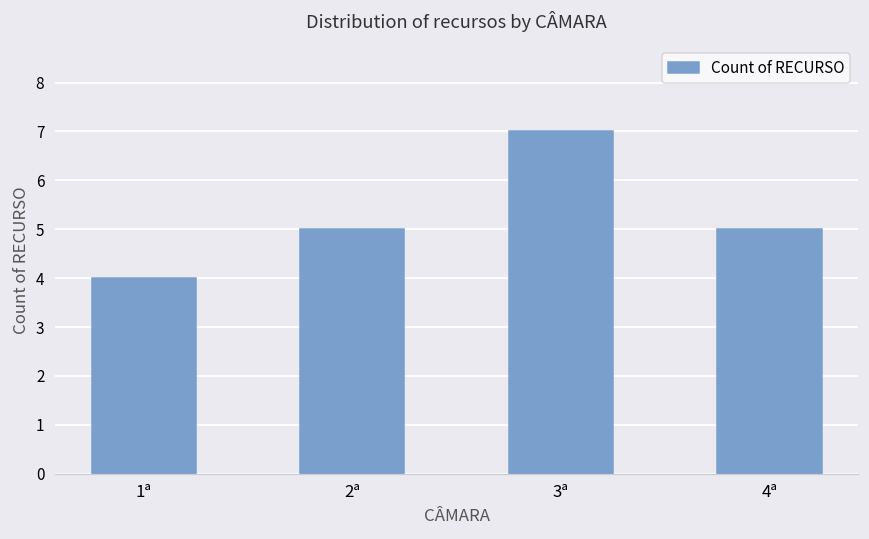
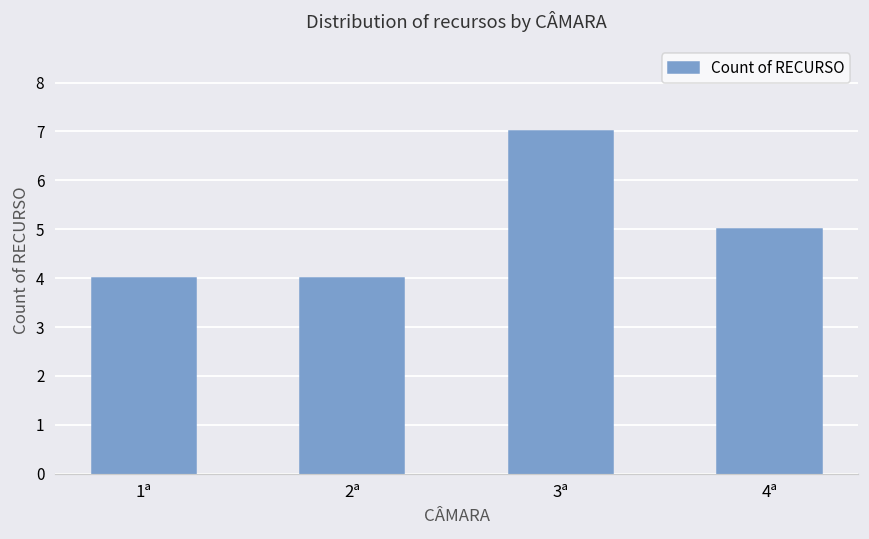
  {
    "1ª": 4,
-   "2ª": 5,
+   "2ª": 4,
    "3ª": 7,
    "4ª": 5
  }
